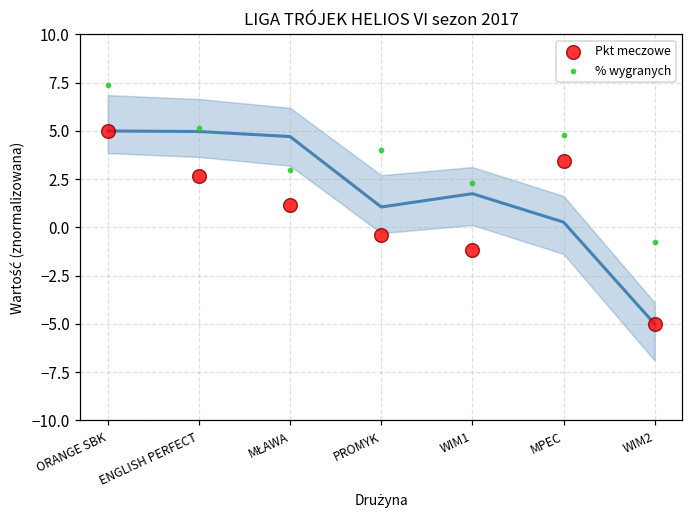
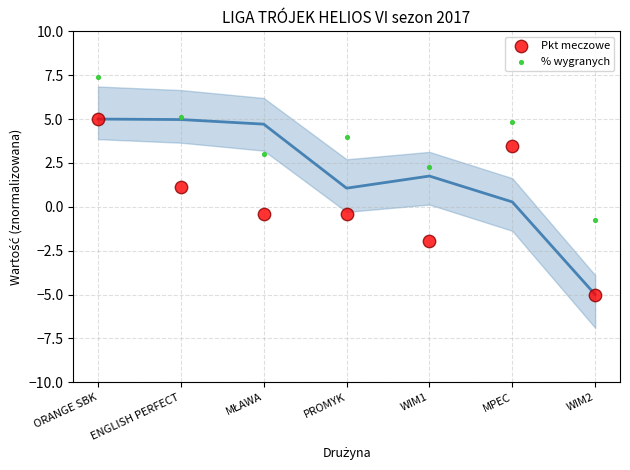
  {
    "Pkt meczowe": {
-     "ENGLISH PERFECT": 2.7,
-     "MŁAWA": 1.2,
-     "WIM1": -1.2
+     "ENGLISH PERFECT": 1.2,
+     "MŁAWA": -0.4,
+     "WIM1": -1.9
    }
  }
